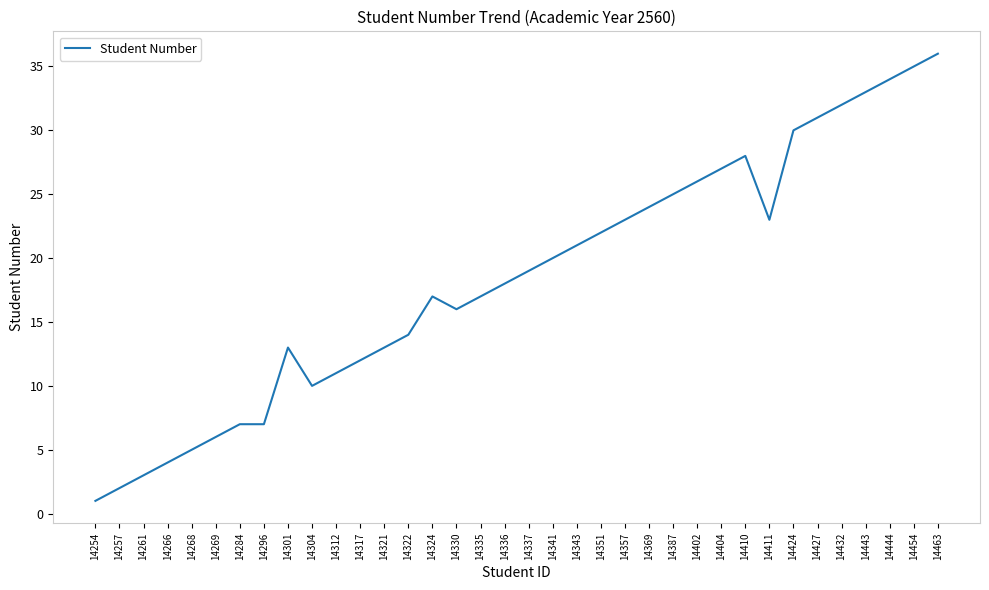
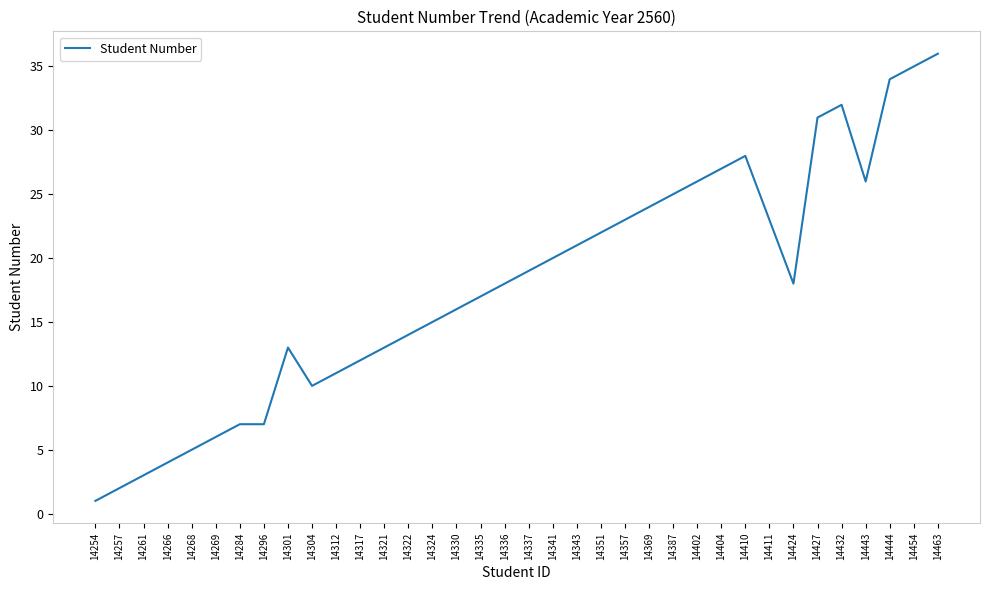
  {
    "14254": 1,
    "14257": 2,
    "14261": 3,
    "14266": 4,
    "14268": 5,
    "14269": 6,
    "14284": 7,
    "14296": 7,
    "14301": 13,
    "14304": 10,
    "14312": 11,
    "14317": 12,
    "14321": 13,
    "14322": 14,
-   "14324": 17,
+   "14324": 15,
    "14330": 16,
    "14335": 17,
    "14336": 18,
    "14337": 19,
    "14341": 20,
    "14343": 21,
    "14351": 22,
    "14357": 23,
    "14369": 24,
    "14387": 25,
    "14402": 26,
    "14404": 27,
    "14410": 28,
    "14411": 23,
-   "14424": 30,
+   "14424": 18,
    "14427": 31,
    "14432": 32,
-   "14443": 33,
+   "14443": 26,
    "14444": 34,
    "14454": 35,
    "14463": 36
  }
